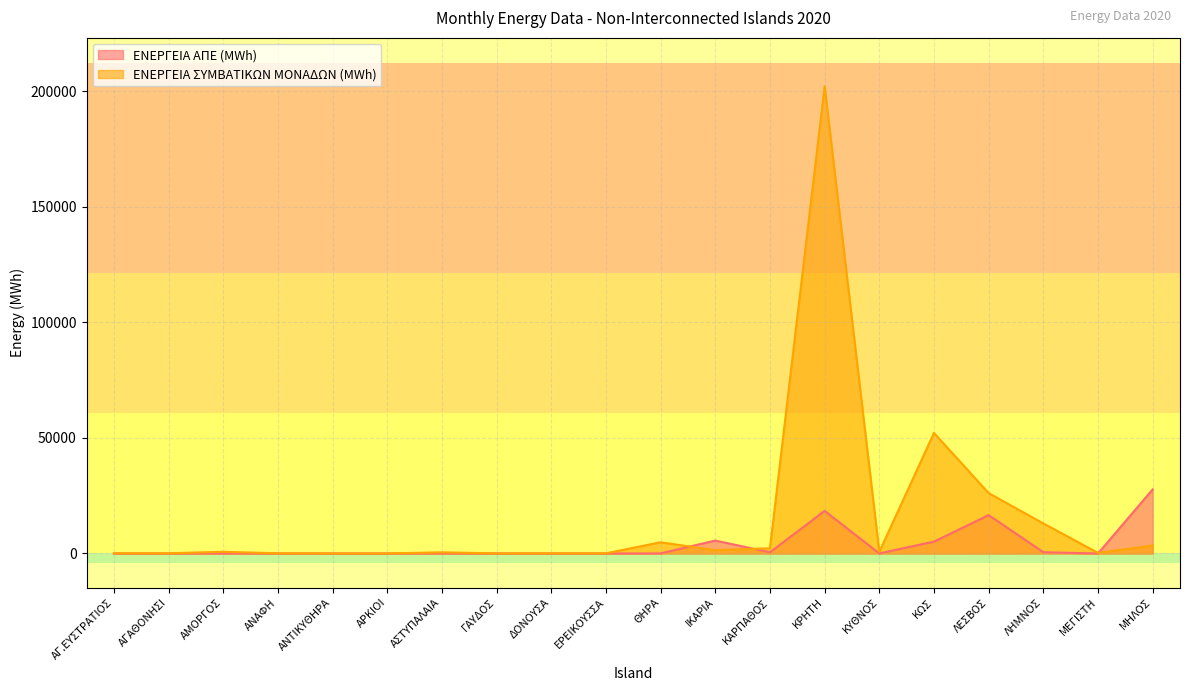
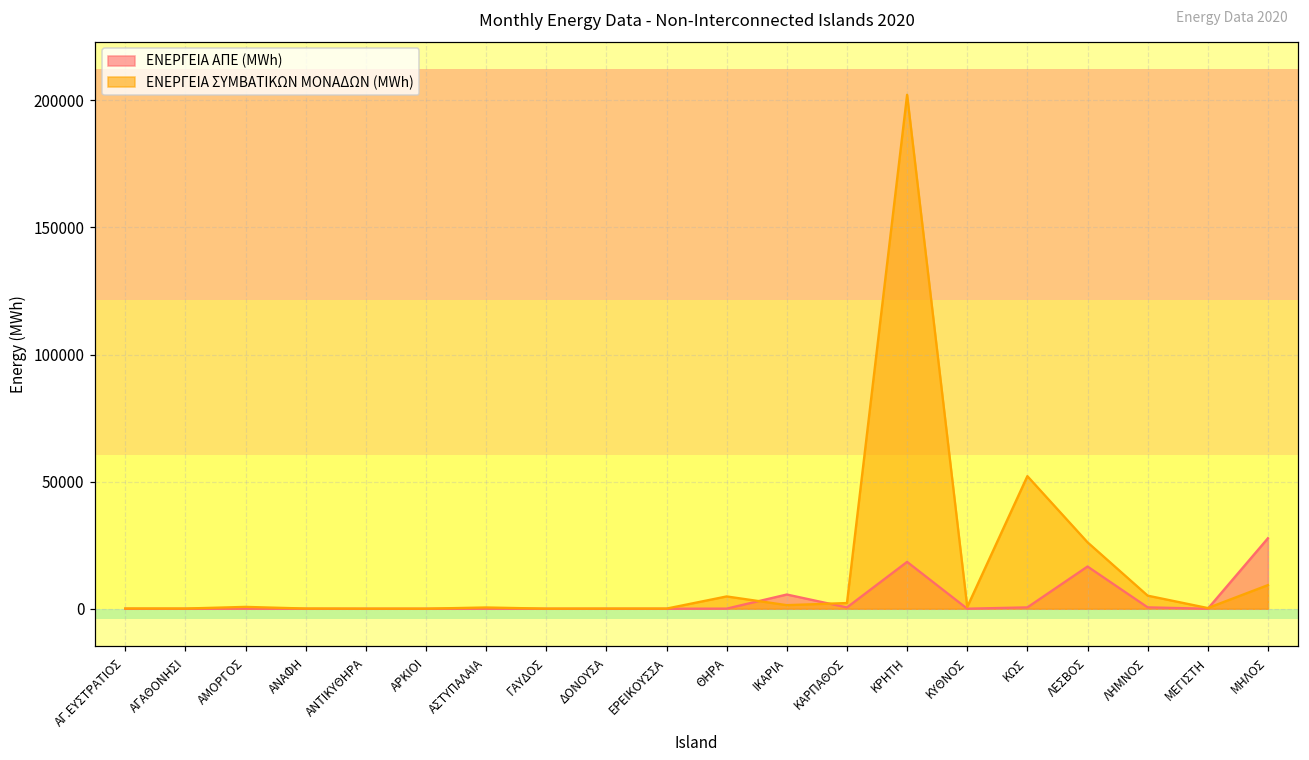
  {
    "ΕΝΕΡΓΕΙΑ ΑΠΕ (MWh)": {
      "ΘΗΡΑ": 0,
      "ΙΚΑΡΙΑ": 6000,
      "ΚΑΡΠΑΘΟΣ": 1000,
      "ΚΡΗΤΗ": 18000,
-     "ΚΩΣ": 5000,
+     "ΚΩΣ": 1000,
      "ΛΕΣΒΟΣ": 17000,
      "ΛΗΜΝΟΣ": 1000,
      "ΜΗΛΟΣ": 28000
    },
    "ΕΝΕΡΓΕΙΑ ΣΥΜΒΑΤΙΚΩΝ ΜΟΝΑΔΩΝ (MWh)": {
      "ΘΗΡΑ": 5000,
      "ΙΚΑΡΙΑ": 1000,
      "ΚΑΡΠΑΘΟΣ": 2000,
      "ΚΡΗΤΗ": 202000,
      "ΚΩΣ": 52000,
      "ΛΕΣΒΟΣ": 26000,
-     "ΛΗΜΝΟΣ": 13000,
-     "ΜΗΛΟΣ": 3000
+     "ΛΗΜΝΟΣ": 5000,
+     "ΜΗΛΟΣ": 9000
    }
  }
